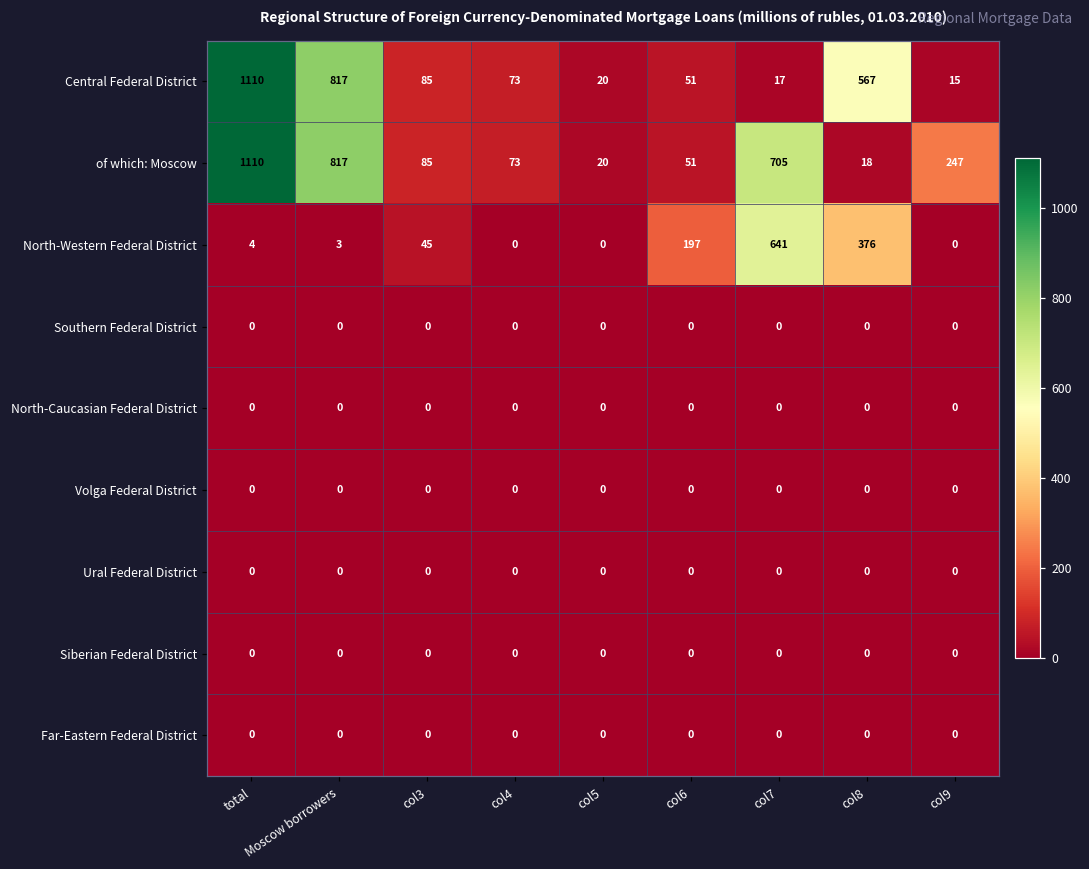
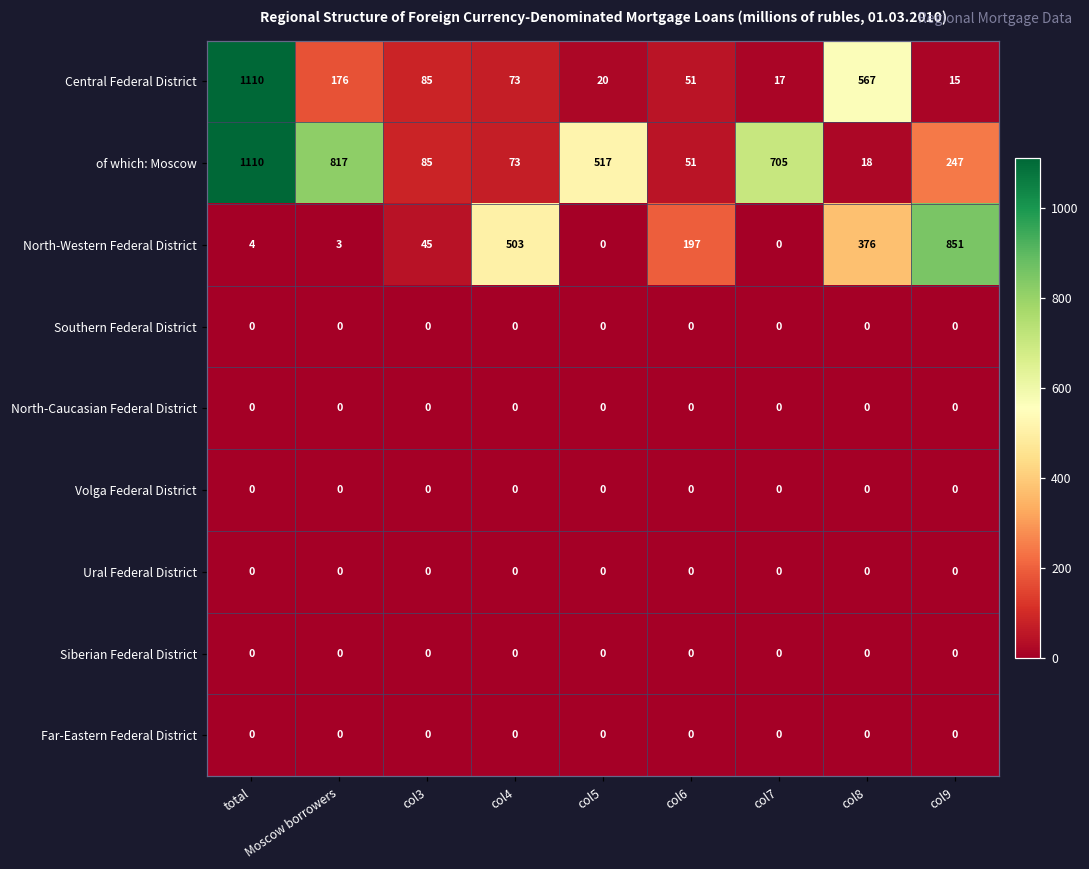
  {
    "Central Federal District": {
      "total": 1110,
-     "Moscow borrowers": 817,
+     "Moscow borrowers": 176,
      "col3": 85,
      "col4": 73,
      "col5": 20,
      "col6": 51,
      "col7": 17,
      "col8": 567,
      "col9": 15
    },
    "of which: Moscow": {
      "total": 1110,
      "Moscow borrowers": 817,
      "col3": 85,
      "col4": 73,
-     "col5": 20,
+     "col5": 517,
      "col6": 51,
      "col7": 705,
      "col8": 18,
      "col9": 247
    },
    "North-Western Federal District": {
      "total": 4,
      "Moscow borrowers": 3,
      "col3": 45,
-     "col4": 0,
+     "col4": 503,
      "col5": 0,
      "col6": 197,
-     "col7": 641,
+     "col7": 0,
      "col8": 376,
-     "col9": 0
+     "col9": 851
    },
    "Southern Federal District": {
      "total": 0,
      "Moscow borrowers": 0,
      "col3": 0,
      "col4": 0,
      "col5": 0,
      "col6": 0,
      "col7": 0,
      "col8": 0,
      "col9": 0
    },
    "North-Caucasian Federal District": {
      "total": 0,
      "Moscow borrowers": 0,
      "col3": 0,
      "col4": 0,
      "col5": 0,
      "col6": 0,
      "col7": 0,
      "col8": 0,
      "col9": 0
    },
    "Volga Federal District": {
      "total": 0,
      "Moscow borrowers": 0,
      "col3": 0,
      "col4": 0,
      "col5": 0,
      "col6": 0,
      "col7": 0,
      "col8": 0,
      "col9": 0
    },
    "Ural Federal District": {
      "total": 0,
      "Moscow borrowers": 0,
      "col3": 0,
      "col4": 0,
      "col5": 0,
      "col6": 0,
      "col7": 0,
      "col8": 0,
      "col9": 0
    },
    "Siberian Federal District": {
      "total": 0,
      "Moscow borrowers": 0,
      "col3": 0,
      "col4": 0,
      "col5": 0,
      "col6": 0,
      "col7": 0,
      "col8": 0,
      "col9": 0
    },
    "Far-Eastern Federal District": {
      "total": 0,
      "Moscow borrowers": 0,
      "col3": 0,
      "col4": 0,
      "col5": 0,
      "col6": 0,
      "col7": 0,
      "col8": 0,
      "col9": 0
    }
  }
